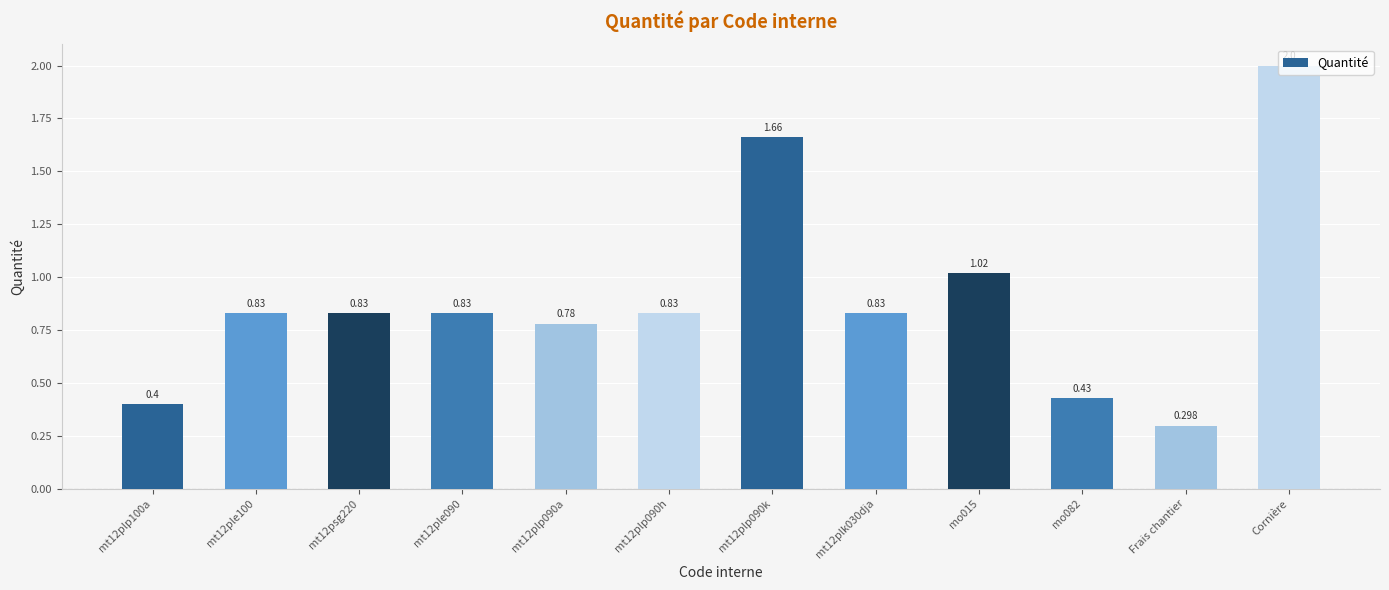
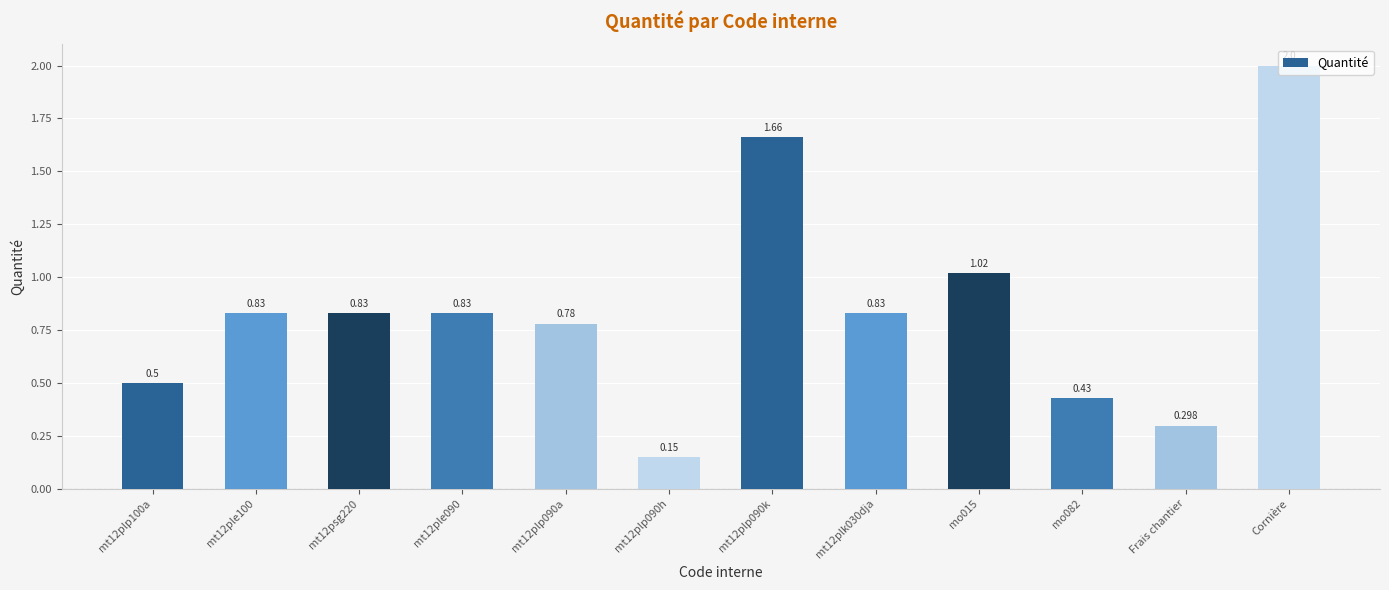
  {
-   "mt12plp100a": 0.4,
+   "mt12plp100a": 0.5,
    "mt12ple100": 0.83,
    "mt12psg220": 0.83,
    "mt12ple090": 0.83,
    "mt12plp090a": 0.78,
-   "mt12plp090h": 0.83,
+   "mt12plp090h": 0.15,
    "mt12plp090k": 1.66,
    "mt12plk030dja": 0.83,
    "mo015": 1.02,
    "mo082": 0.43,
    "Frais chantier": 0.298
  }
